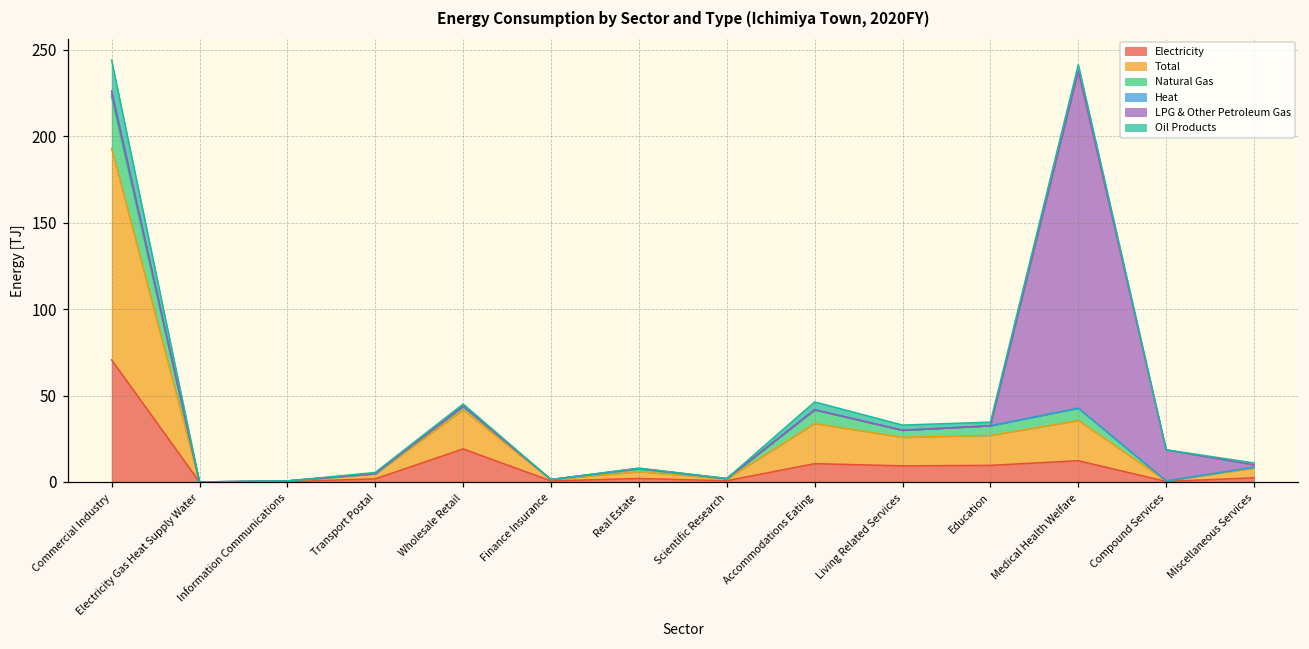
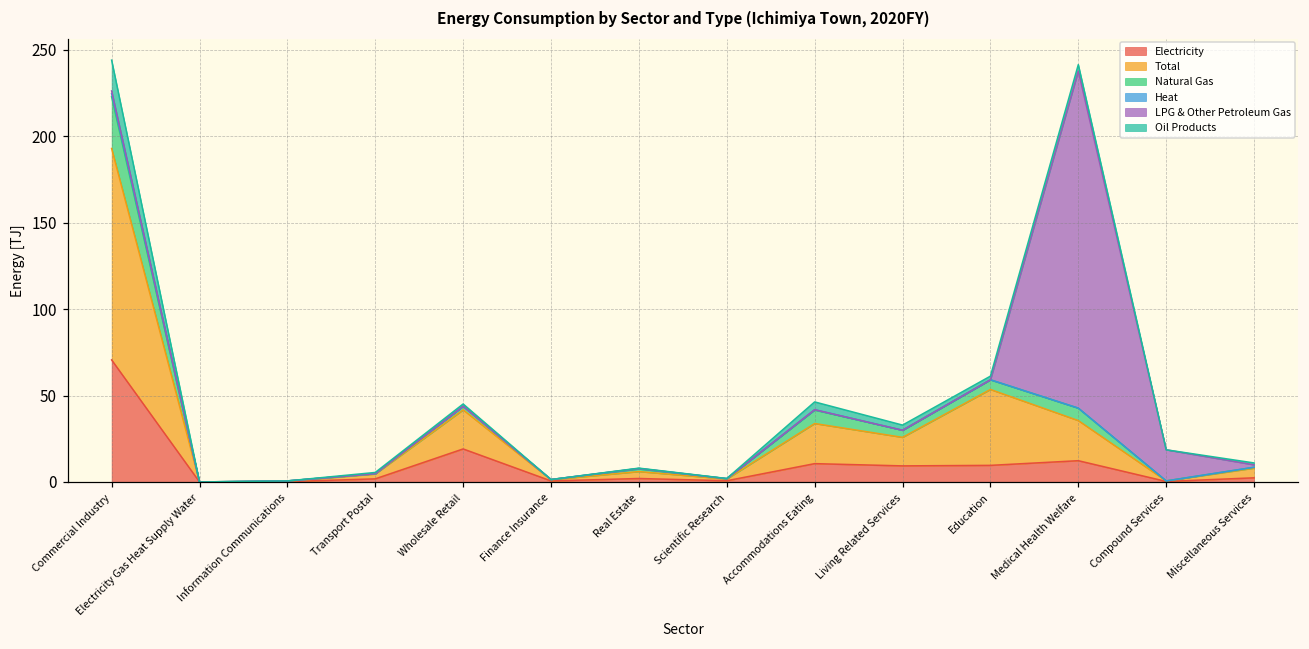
  {
    "Electricity": {
      "Commercial Industry": 71,
      "Transport Postal": 2,
      "Wholesale Retail": 19,
      "Real Estate": 2,
      "Accommodations Eating": 11,
      "Living Related Services": 9,
      "Education": 10,
      "Medical Health Welfare": 12,
      "Miscellaneous Services": 2
    },
    "Total": {
      "Commercial Industry": 122,
      "Wholesale Retail": 23,
      "Accommodations Eating": 23,
      "Living Related Services": 17,
-     "Education": 17,
+     "Education": 44,
      "Medical Health Welfare": 23
    },
    "Heat": {
      "Commercial Industry": 2
    },
    "LPG & Other Petroleum Gas": {
      "Commercial Industry": 2,
      "Medical Health Welfare": 195
    }
  }
